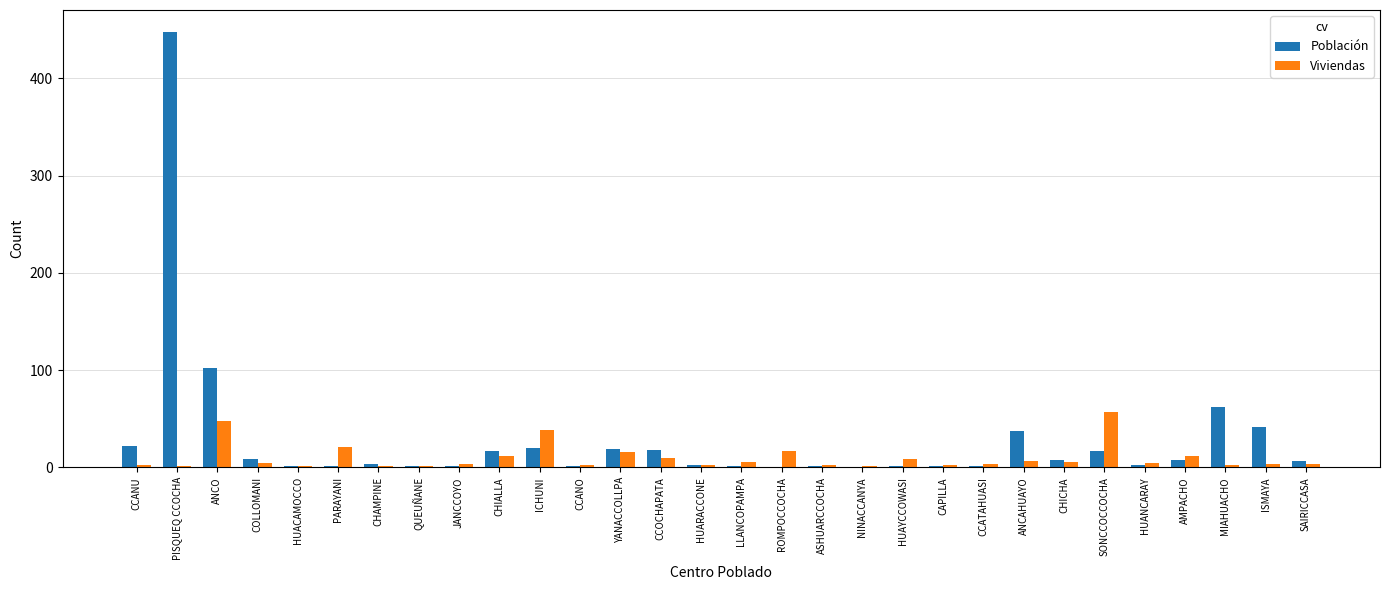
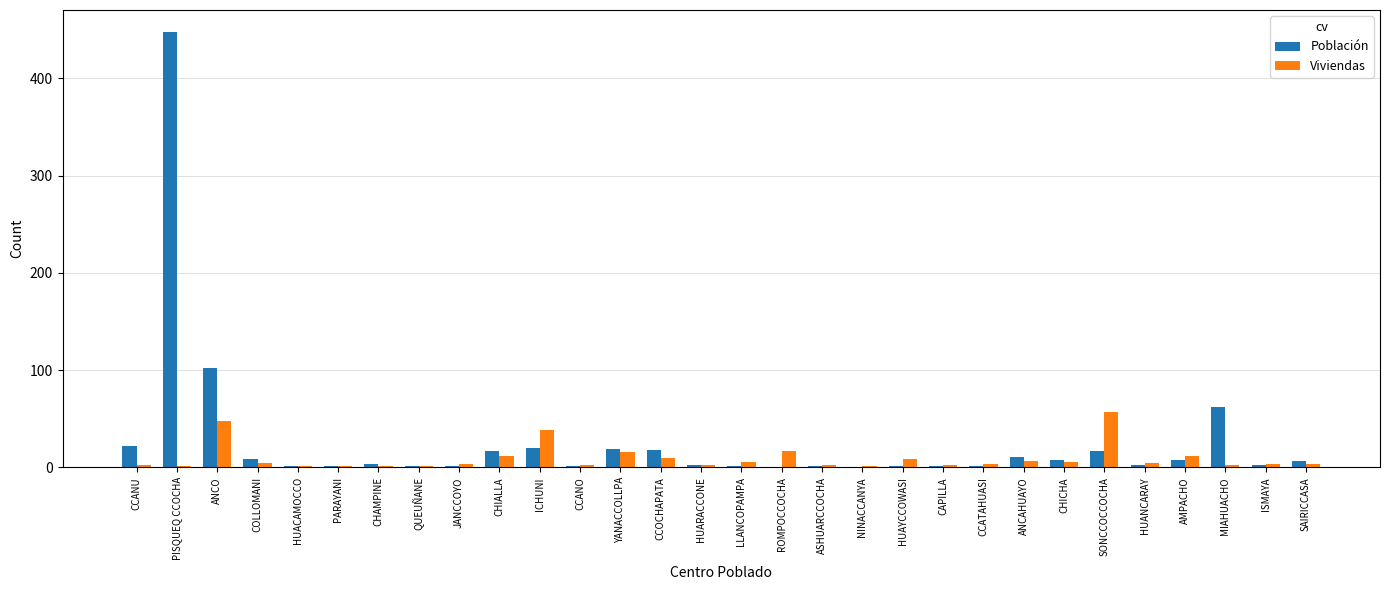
  {
    "Población": {
      "CCANU": 20,
      "PISQUEQ CCOCHA": 450,
      "ANCO": 100,
      "COLLOMANI": 10,
      "CHAMPINE": 0,
      "CHIALLA": 20,
      "ICHUNI": 20,
      "YANACCOLLPA": 20,
      "CCOCHAPATA": 20,
      "HUARACCONE": 0,
      "ROMPOCCOCHA": 0,
      "NINACCANYA": 0,
-     "ANCAHUAYO": 40,
+     "ANCAHUAYO": 10,
      "CHICHA": 10,
      "SONCCOCCOCHA": 20,
      "HUANCARAY": 0,
      "AMPACHO": 10,
      "MIAHUACHO": 60,
-     "ISMAYA": 40,
+     "ISMAYA": 0,
      "SAIRICCASA": 10
    },
    "Viviendas": {
      "CCANU": 0,
      "ANCO": 50,
      "COLLOMANI": 10,
-     "PARAYANI": 20,
+     "PARAYANI": 0,
      "JANCCOYO": 0,
      "CHIALLA": 10,
      "ICHUNI": 40,
      "CCANO": 0,
      "YANACCOLLPA": 20,
      "CCOCHAPATA": 10,
      "HUARACCONE": 0,
      "LLANCOPAMPA": 10,
      "ROMPOCCOCHA": 20,
      "ASHUARCCOCHA": 0,
      "HUAYCCOWASI": 10,
      "CAPILLA": 0,
      "CCATAHUASI": 0,
      "ANCAHUAYO": 10,
      "CHICHA": 10,
      "SONCCOCCOCHA": 60,
      "HUANCARAY": 10,
      "AMPACHO": 10,
      "MIAHUACHO": 0,
      "ISMAYA": 0,
      "SAIRICCASA": 0
    }
  }
